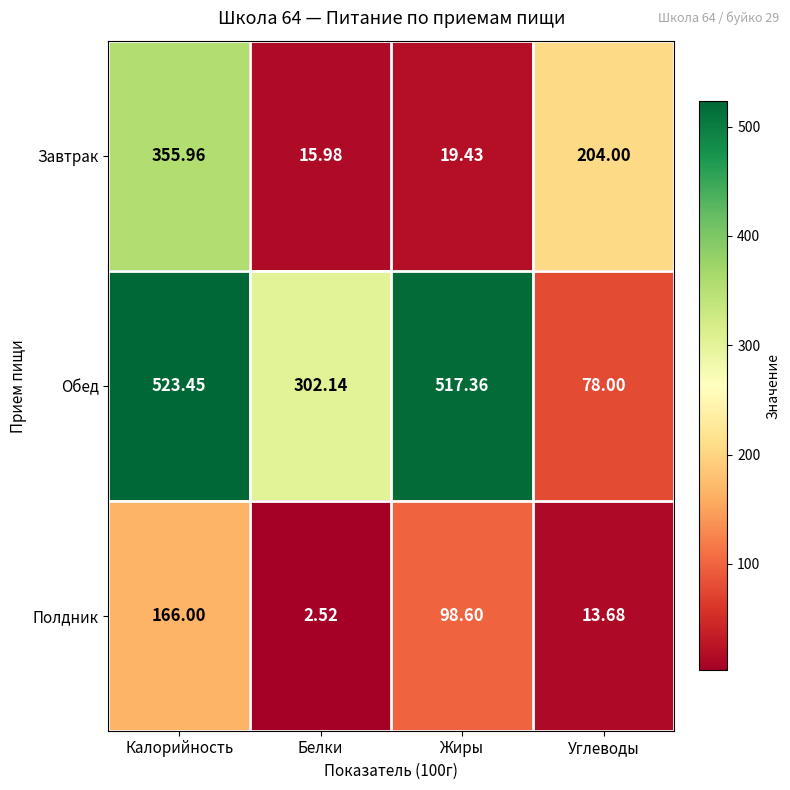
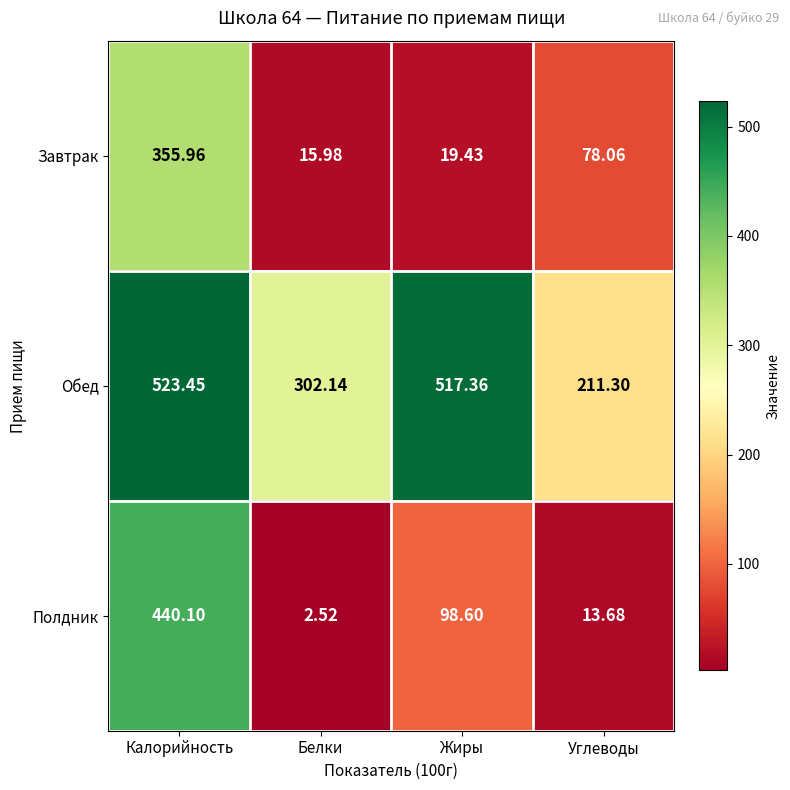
  {
    "Завтрак": {
      "Калорийность": 355.96,
      "Белки": 15.98,
      "Жиры": 19.43,
-     "Углеводы": 204.00
+     "Углеводы": 78.06
    },
    "Обед": {
      "Калорийность": 523.45,
      "Белки": 302.14,
      "Жиры": 517.36,
-     "Углеводы": 78.00
+     "Углеводы": 211.30
    },
    "Полдник": {
-     "Калорийность": 166.00,
+     "Калорийность": 440.10,
      "Белки": 2.52,
      "Жиры": 98.60,
      "Углеводы": 13.68
    }
  }
